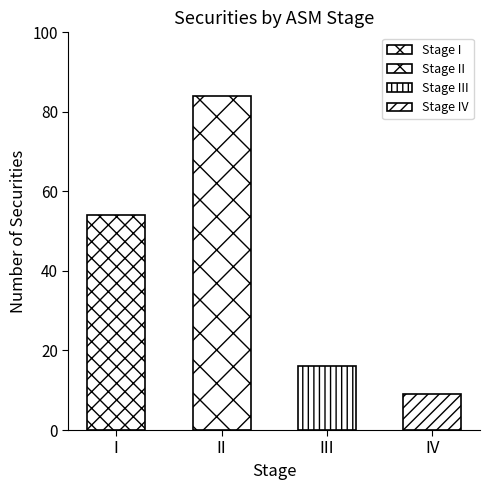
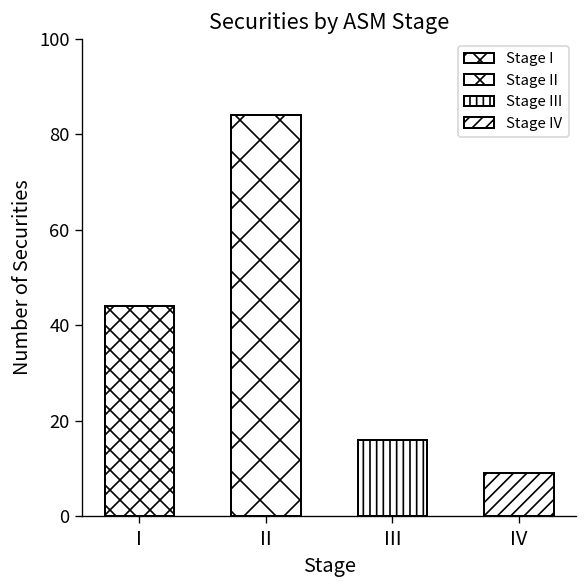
  {
-   "I": 54,
+   "I": 44,
    "II": 84,
    "III": 16,
    "IV": 9
  }
